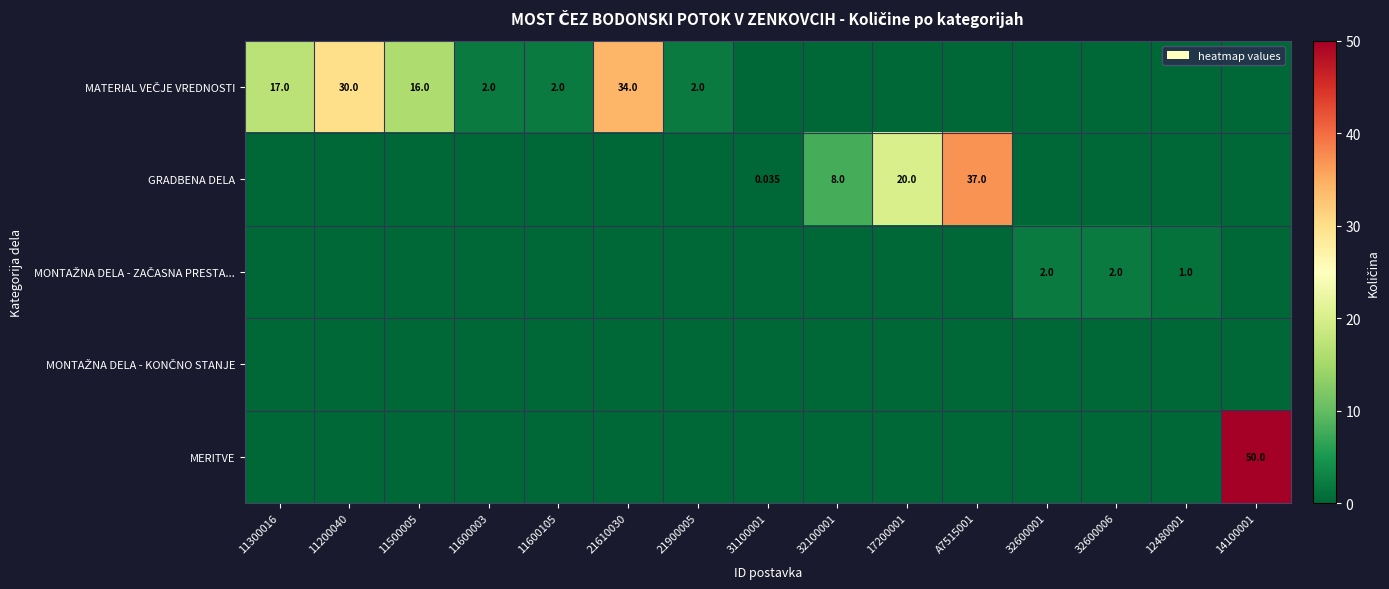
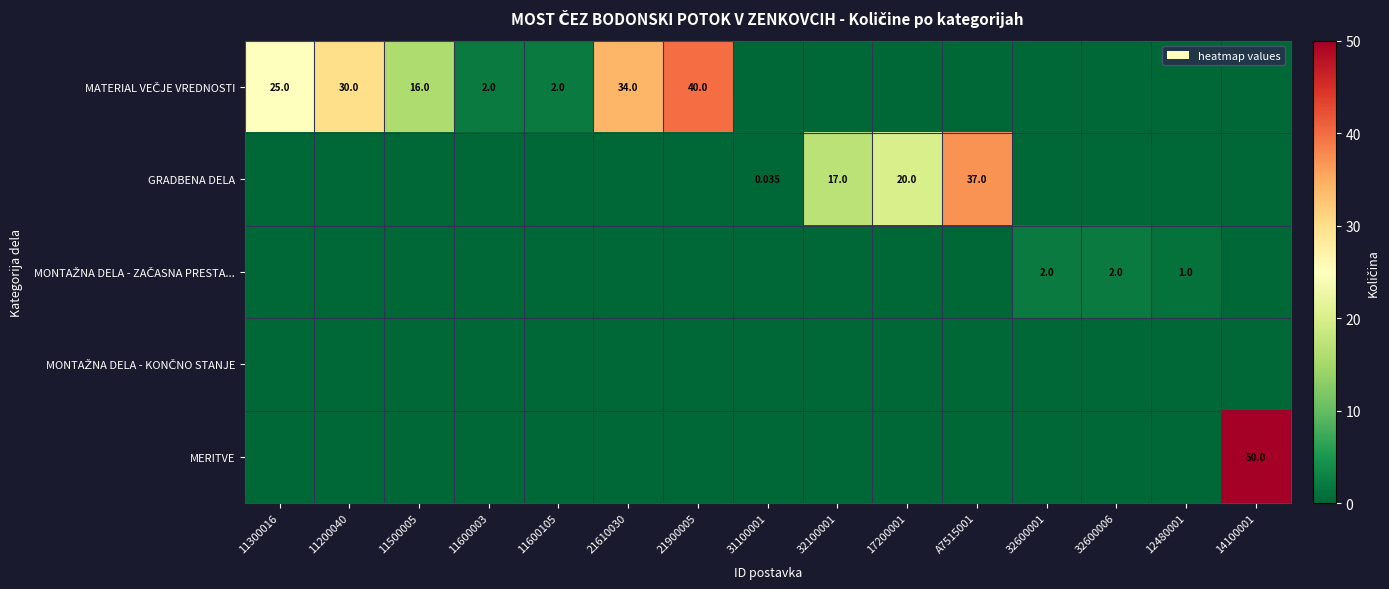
  {
    "MATERIAL VEČJE VREDNOSTI": {
-     "11300016": 17.0,
+     "11300016": 25.0,
      "11200040": 30.0,
      "11500005": 16.0,
      "11600003": 2.0,
      "11600105": 2.0,
      "21610030": 34.0,
-     "21900005": 2.0
+     "21900005": 40.0
    },
    "GRADBENA DELA": {
      "31100001": 0.035,
-     "32100001": 8.0,
+     "32100001": 17.0,
      "17200001": 20.0,
      "A7515001": 37.0
    },
    "MONTAŽNA DELA - ZAČASNA PRESTA...": {
      "32600001": 2.0,
      "32600006": 2.0,
      "12480001": 1.0
    },
    "MERITVE": {
      "14100001": 50.0
    }
  }
